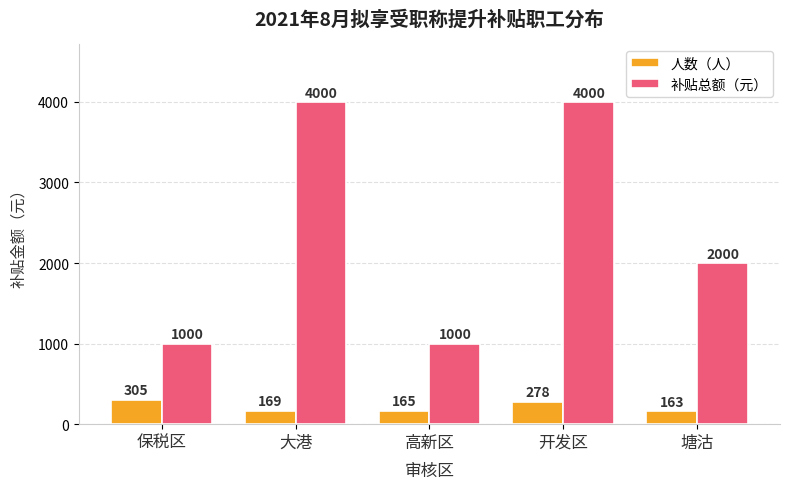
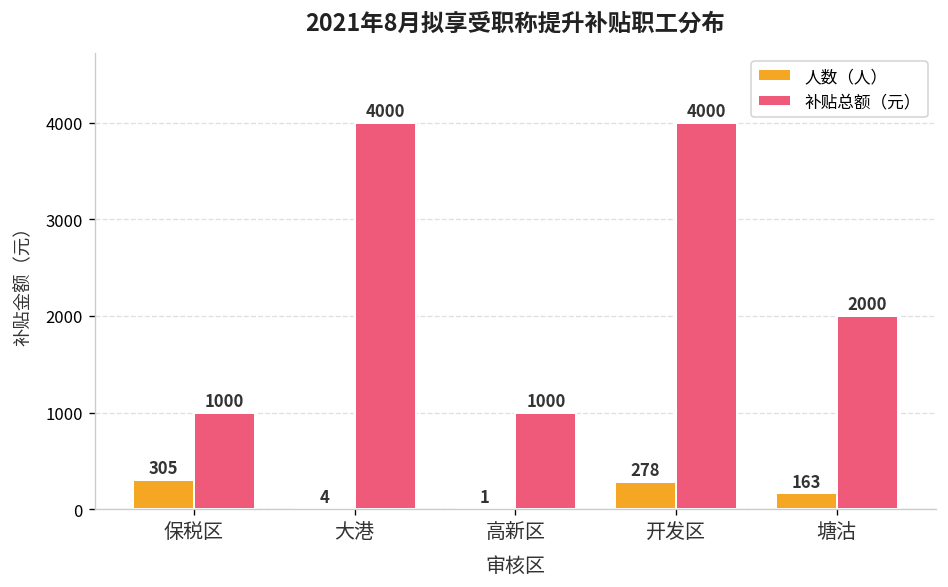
  {
    "人数（人）": {
      "保税区": 305,
-     "大港": 169,
-     "高新区": 165,
+     "大港": 4,
+     "高新区": 1,
      "开发区": 278,
      "塘沽": 163
    },
    "补贴总额（元）": {
      "保税区": 1000,
      "大港": 4000,
      "高新区": 1000,
      "开发区": 4000,
      "塘沽": 2000
    }
  }
